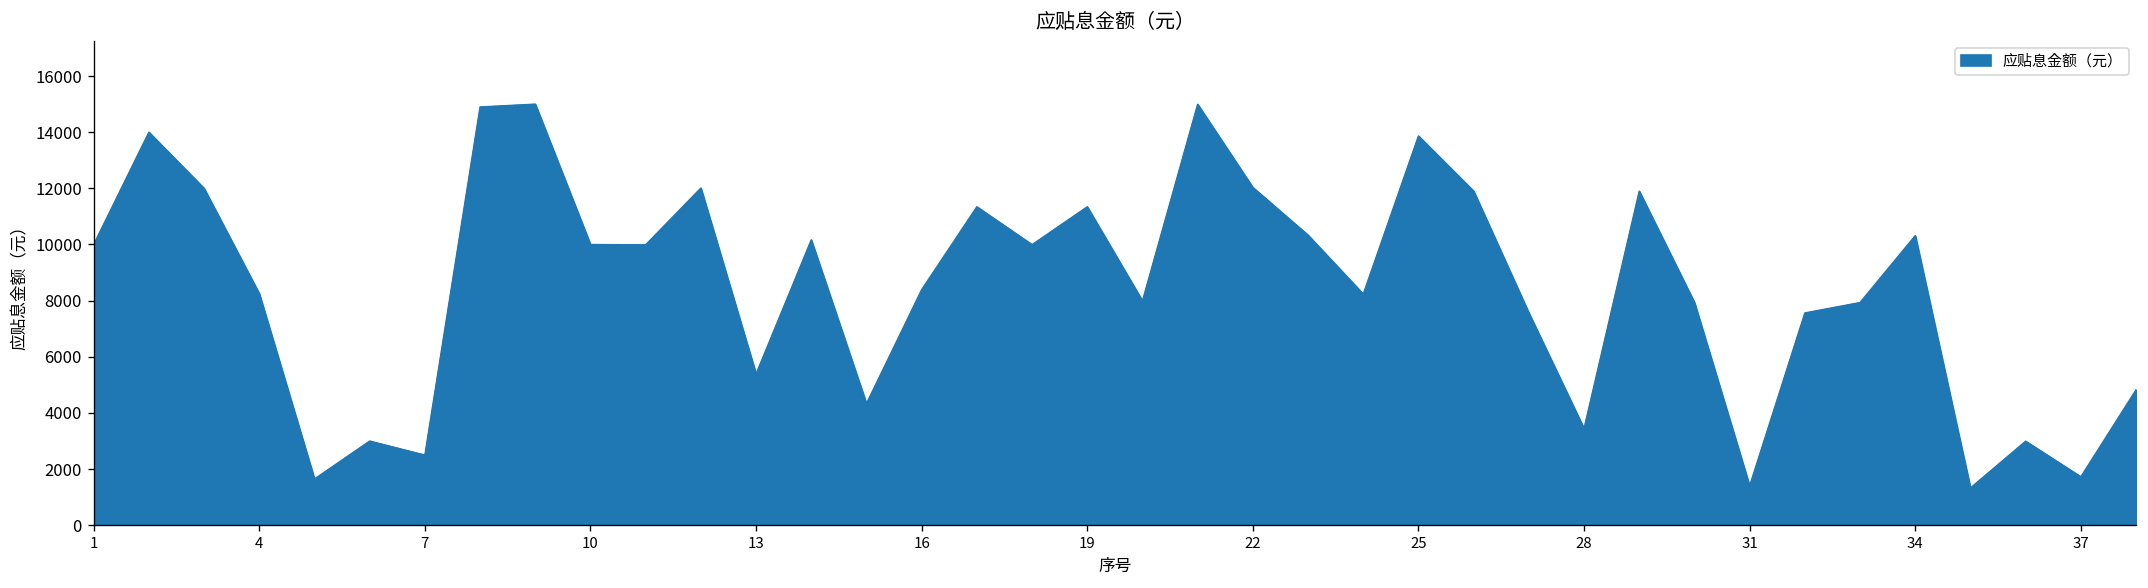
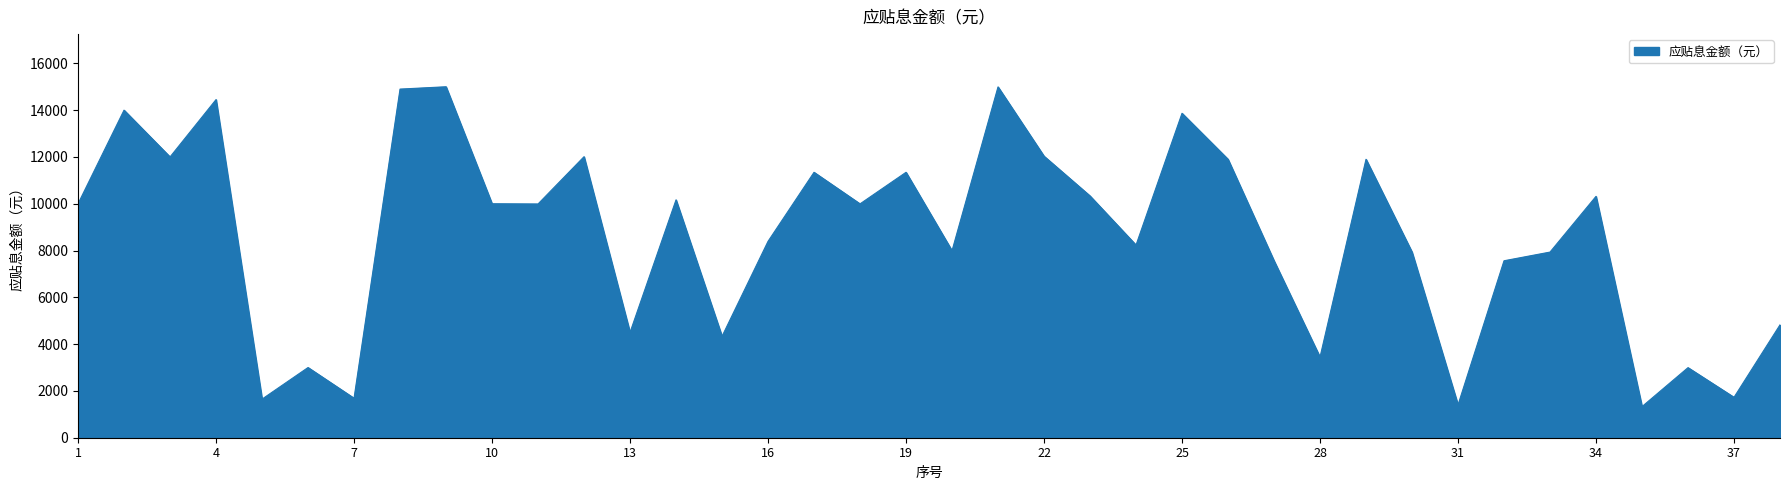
  {
    "1": 10000,
-   "4": 8300,
-   "7": 2500,
+   "4": 14500,
+   "7": 1700,
    "10": 10000,
-   "13": 5400,
+   "13": 4500,
    "16": 8400,
    "19": 11300,
    "22": 12000,
    "25": 13900,
    "28": 3400,
    "31": 1400,
    "34": 10300,
    "37": 1700
  }
